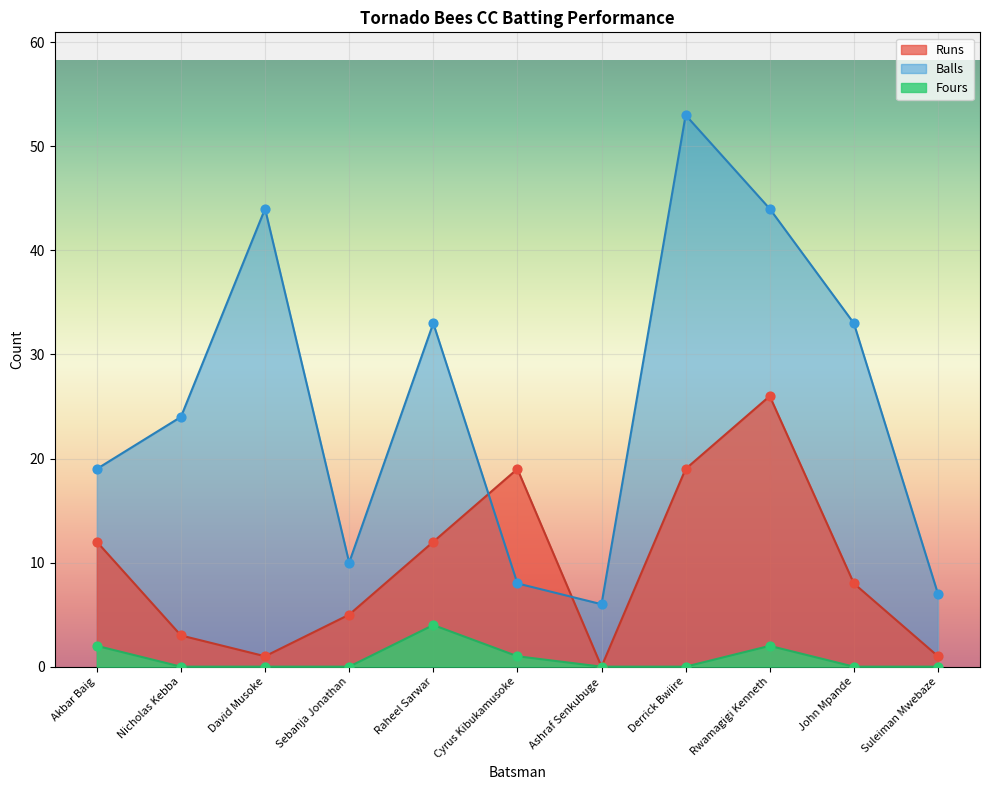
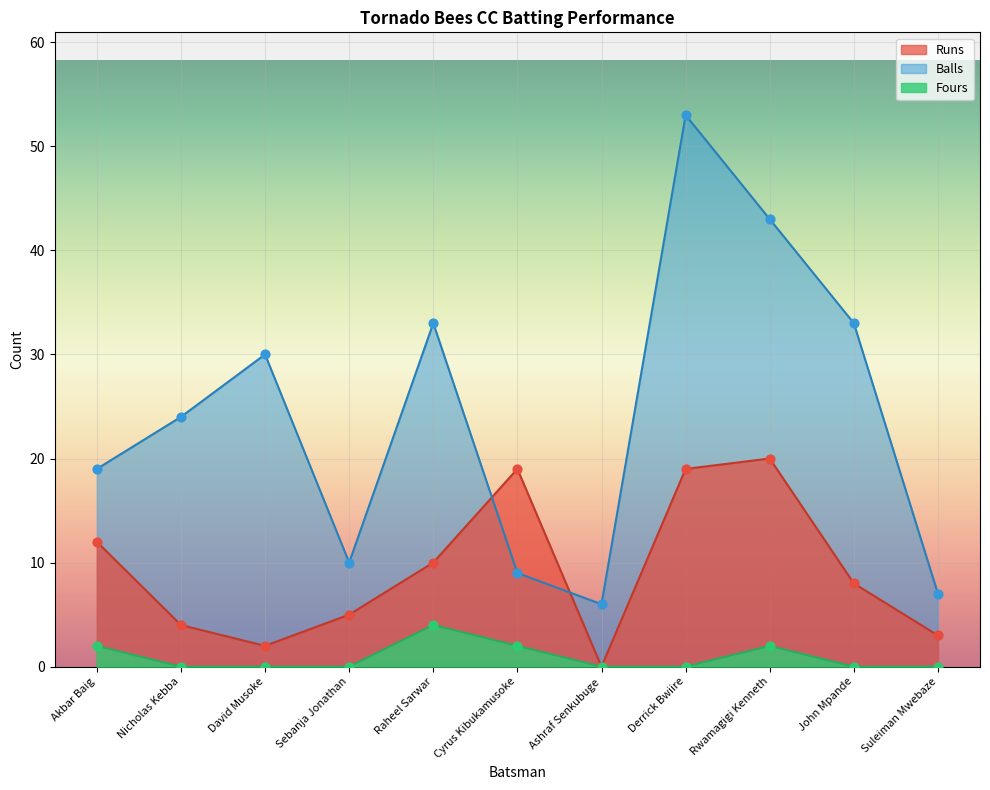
  {
    "Runs": {
      "Akbar Baig": 12,
-     "Nicholas Kebba": 3,
-     "David Musoke": 1,
+     "Nicholas Kebba": 4,
+     "David Musoke": 2,
      "Sebanja Jonathan": 5,
-     "Raheel Sarwar": 12,
+     "Raheel Sarwar": 10,
      "Cyrus Kibukamusoke": 19,
      "Derrick Bwiire": 19,
-     "Rwamagigi Kenneth": 26,
+     "Rwamagigi Kenneth": 20,
      "John Mpande": 8,
-     "Suleiman Mwebaze": 1
+     "Suleiman Mwebaze": 3
    },
    "Balls": {
      "Akbar Baig": 19,
      "Nicholas Kebba": 24,
-     "David Musoke": 44,
+     "David Musoke": 30,
      "Sebanja Jonathan": 10,
      "Raheel Sarwar": 33,
-     "Cyrus Kibukamusoke": 8,
+     "Cyrus Kibukamusoke": 9,
      "Ashraf Senkubuge": 6,
      "Derrick Bwiire": 53,
-     "Rwamagigi Kenneth": 44,
+     "Rwamagigi Kenneth": 43,
      "John Mpande": 33,
      "Suleiman Mwebaze": 7
    },
    "Fours": {
      "Akbar Baig": 2,
      "Nicholas Kebba": 0,
      "David Musoke": 0,
      "Sebanja Jonathan": 0,
      "Raheel Sarwar": 4,
-     "Cyrus Kibukamusoke": 1,
+     "Cyrus Kibukamusoke": 2,
      "Derrick Bwiire": 0,
      "Rwamagigi Kenneth": 2,
      "John Mpande": 0,
      "Suleiman Mwebaze": 0
    }
  }
